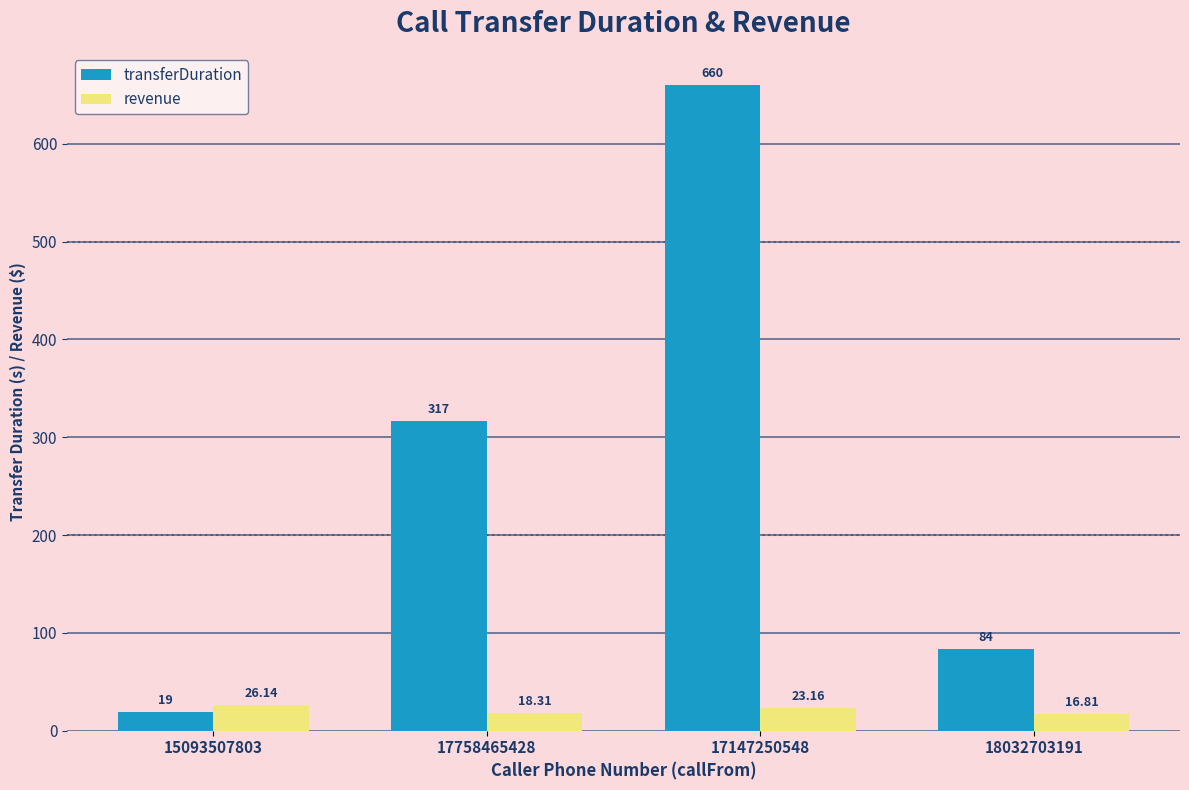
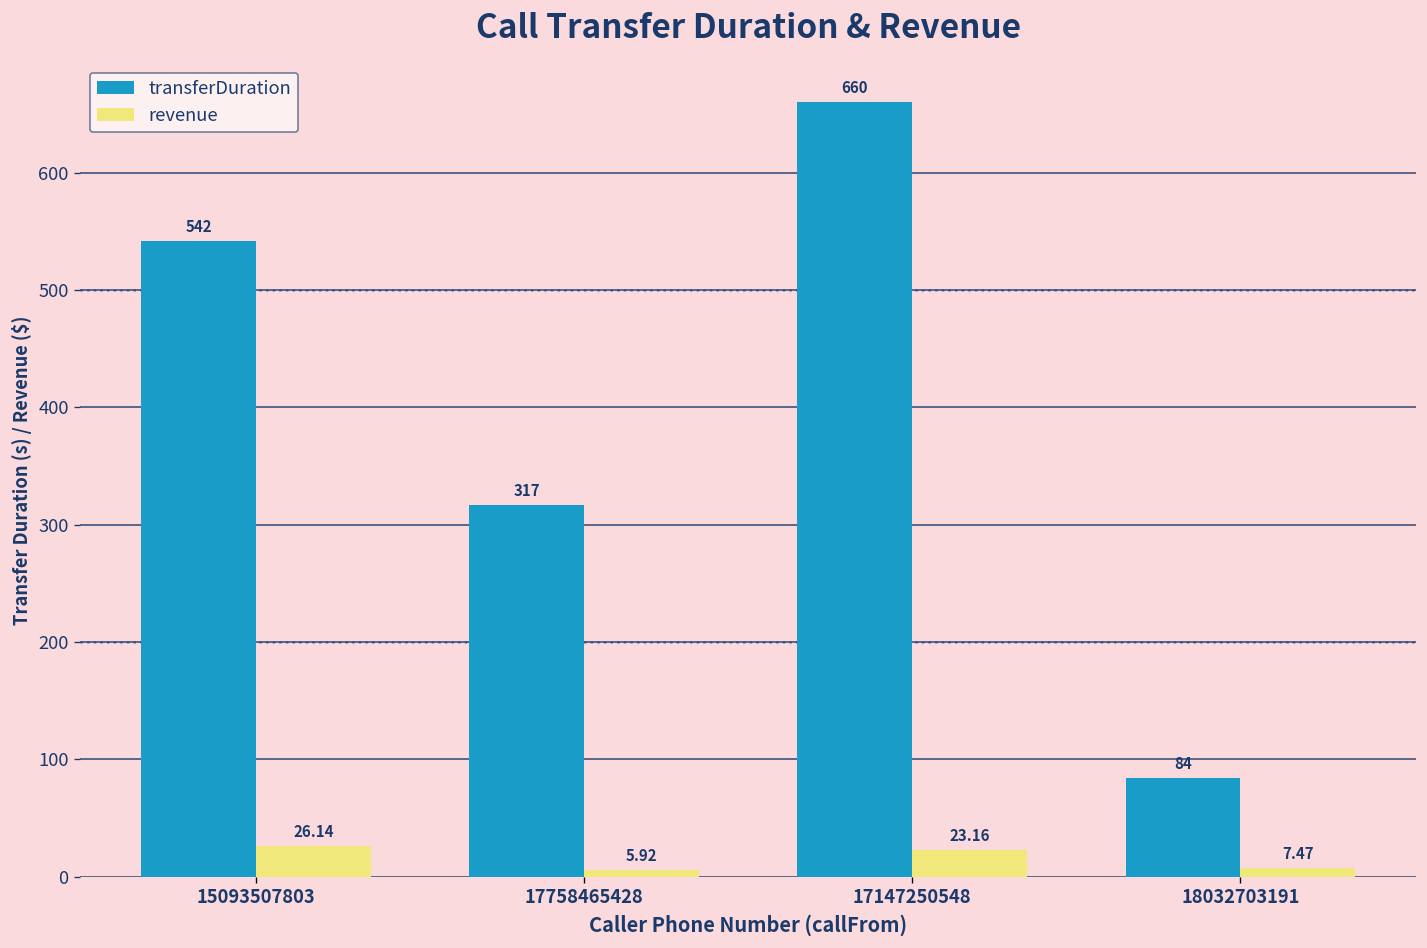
  {
    "transferDuration": {
-     "15093507803": 19,
+     "15093507803": 542,
      "17758465428": 317,
      "17147250548": 660,
      "18032703191": 84
    },
    "revenue": {
      "15093507803": 26.14,
-     "17758465428": 18.31,
+     "17758465428": 5.92,
      "17147250548": 23.16,
-     "18032703191": 16.81
+     "18032703191": 7.47
    }
  }
